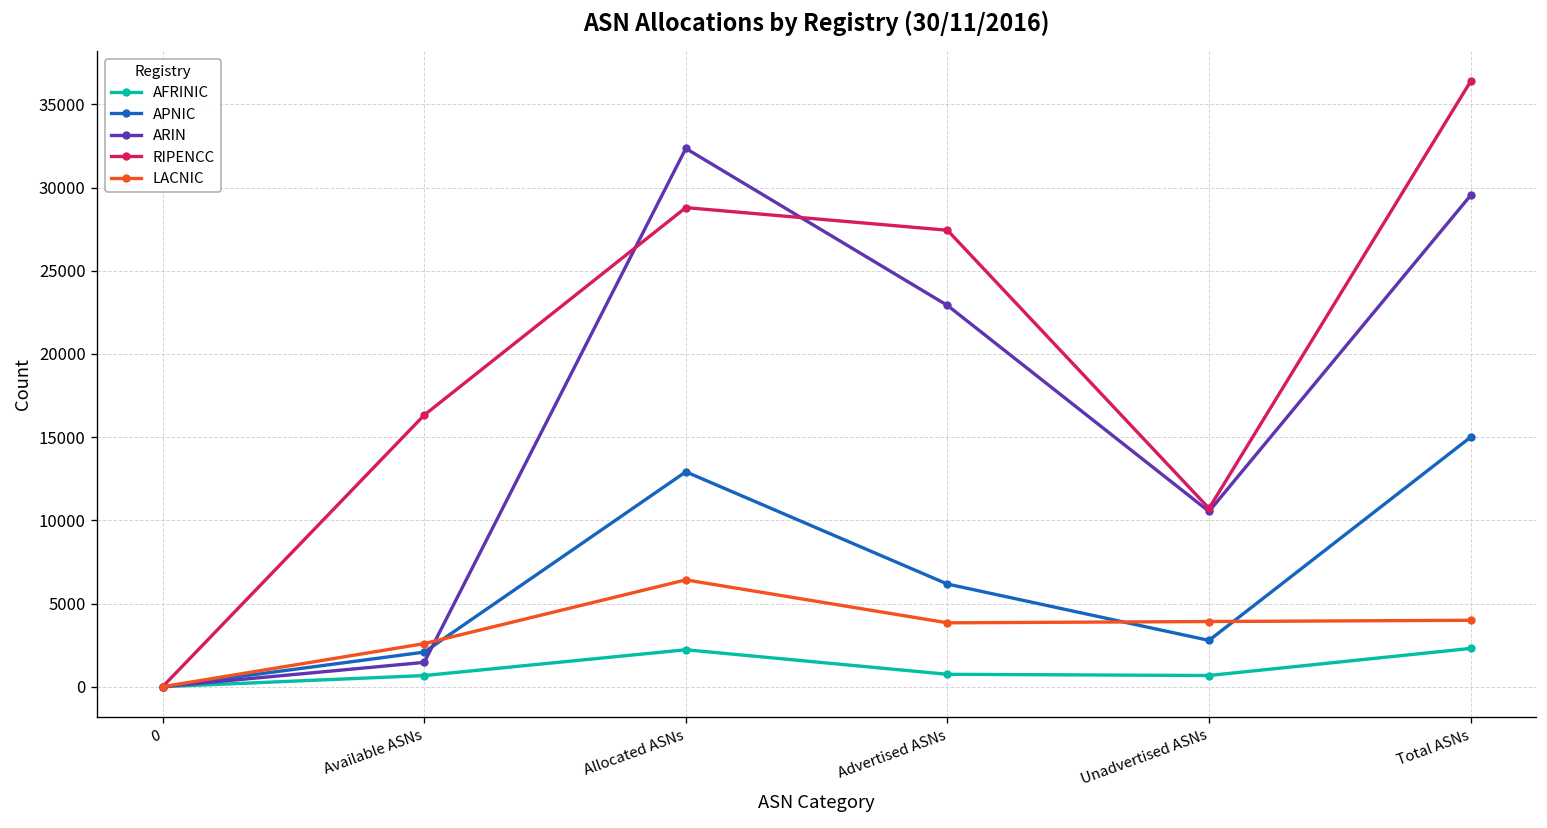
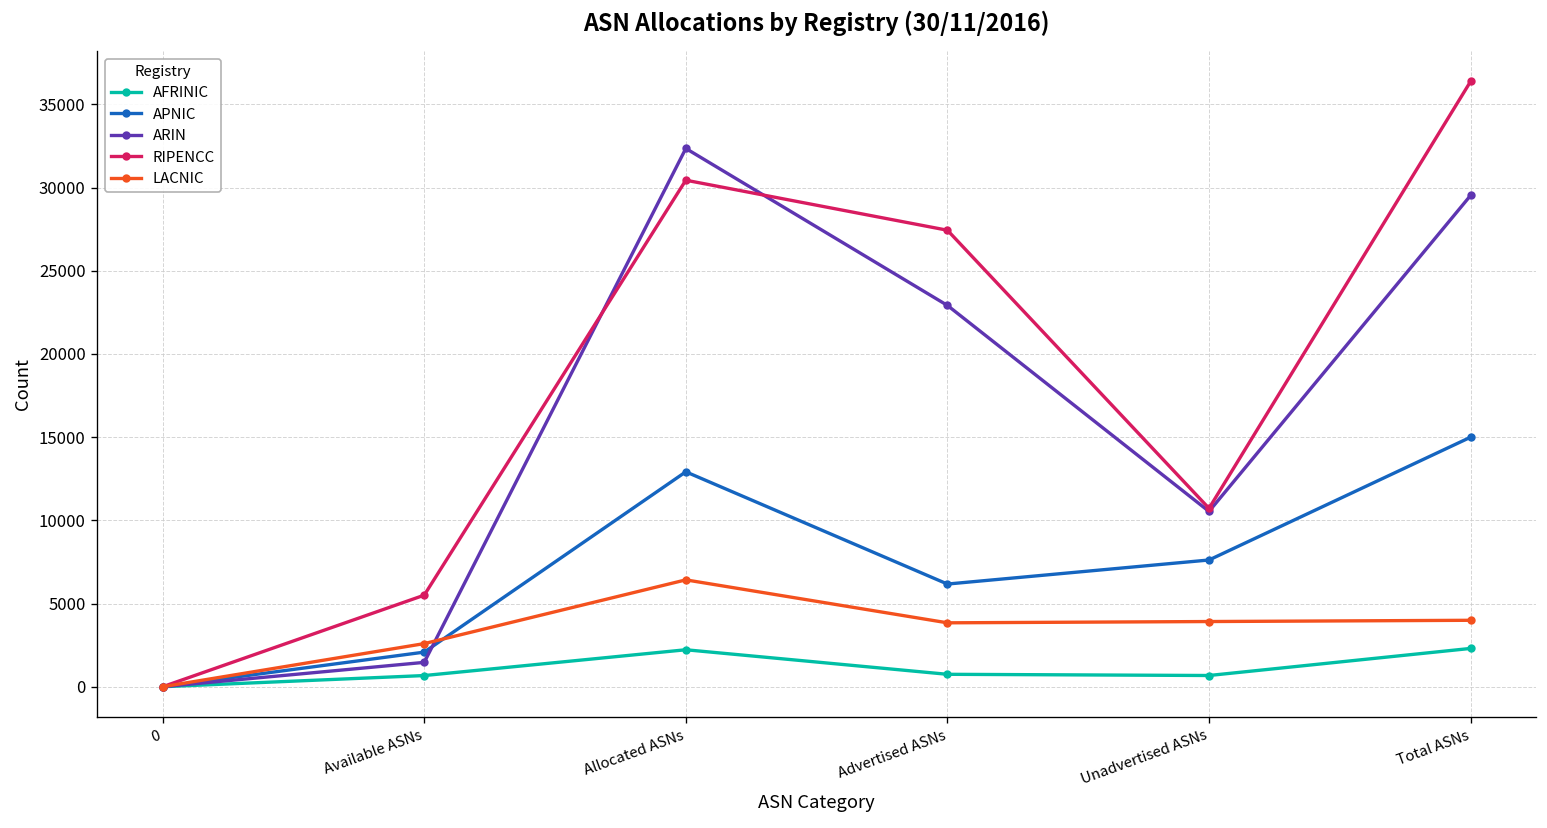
  {
    "AFRINIC": {
      "Available ASNs": 700,
      "Allocated ASNs": 2200,
      "Advertised ASNs": 700,
      "Unadvertised ASNs": 700,
      "Total ASNs": 2300
    },
    "APNIC": {
      "Available ASNs": 2100,
      "Allocated ASNs": 12900,
      "Advertised ASNs": 6200,
-     "Unadvertised ASNs": 2800,
+     "Unadvertised ASNs": 7600,
      "Total ASNs": 15000
    },
    "ARIN": {
      "Available ASNs": 1500,
      "Allocated ASNs": 32300,
      "Advertised ASNs": 22900,
      "Unadvertised ASNs": 10500,
      "Total ASNs": 29500
    },
    "RIPENCC": {
-     "Available ASNs": 16300,
-     "Allocated ASNs": 28800,
+     "Available ASNs": 5500,
+     "Allocated ASNs": 30400,
      "Advertised ASNs": 27400,
      "Unadvertised ASNs": 10700,
      "Total ASNs": 36400
    },
    "LACNIC": {
      "Available ASNs": 2600,
      "Allocated ASNs": 6400,
      "Advertised ASNs": 3800,
      "Unadvertised ASNs": 3900,
      "Total ASNs": 4000
    }
  }
